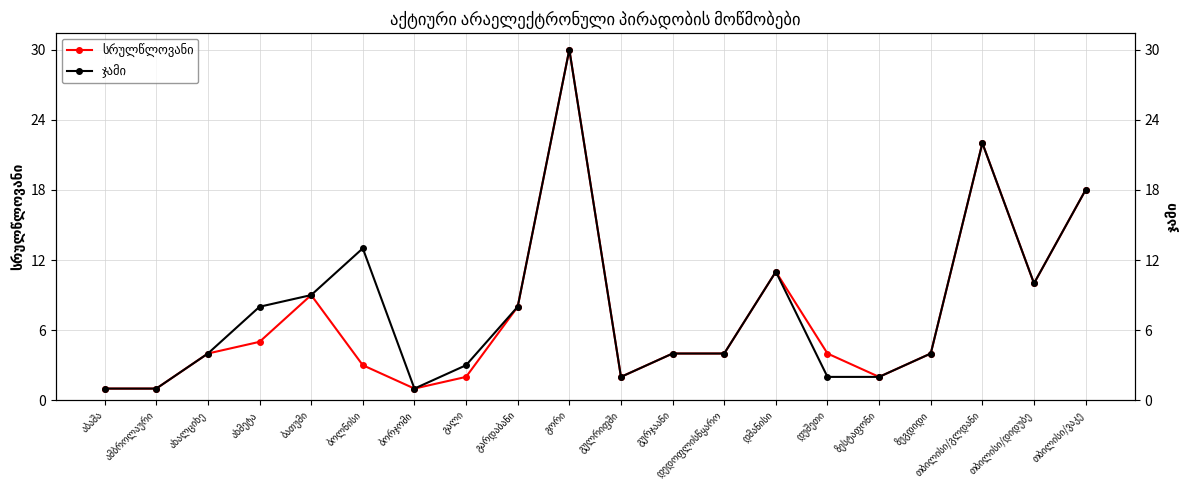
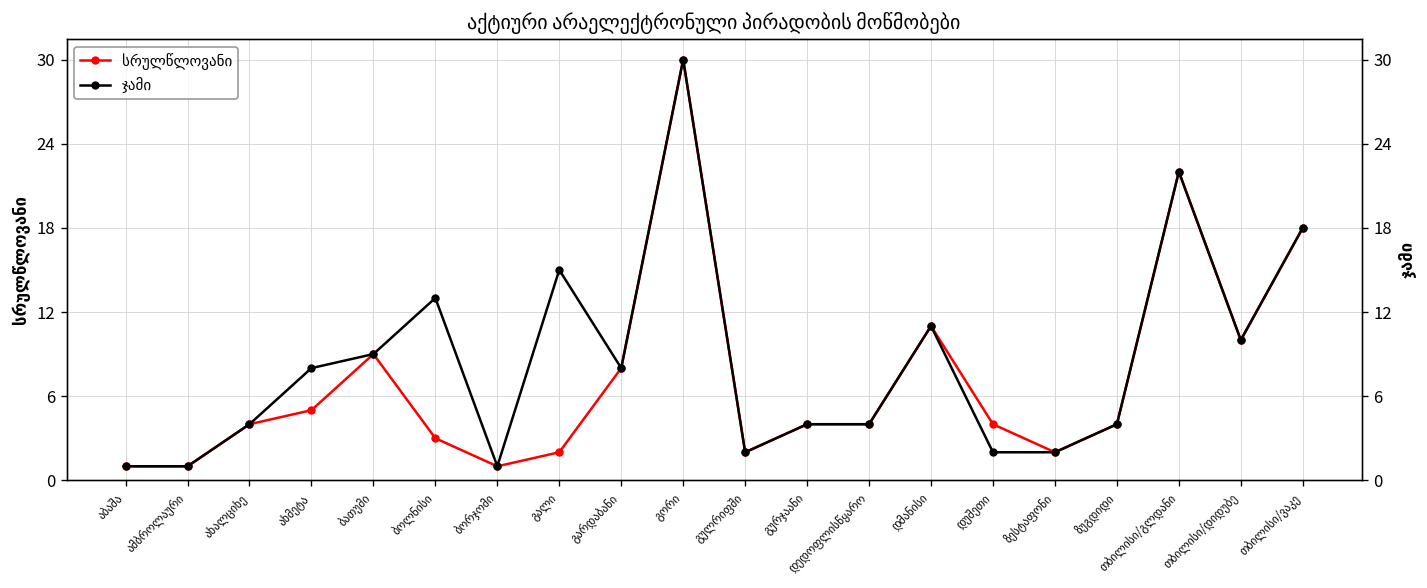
  {
    "სრულწლოვანი": {
      "აბაშა": 1.0,
      "ამბროლაური": 1.0,
      "ახალციხე": 4.0,
      "ახმეტა": 5.0,
      "ბათუმი": 9.0,
      "ბოლნისი": 3.0,
      "ბორჯომი": 1.0,
      "გალი": 2.0,
      "გარდაბანი": 8.0,
      "გორი": 30.0,
      "გულრიფში": 2.0,
      "გურჯაანი": 4.0,
      "დედოფლისწყარო": 4.0,
      "დმანისი": 11.0,
      "დუშეთი": 4.0,
      "ზესტაფონი": 2.0,
      "ზუგდიდი": 4.0,
      "თბილისი/გლდანი": 22.0,
      "თბილისი/დიდუბე": 10.0,
      "თბილისი/ვაკე": 18.0
    },
    "ჯამი": {
      "აბაშა": 1,
      "ამბროლაური": 1,
      "ახალციხე": 4,
      "ახმეტა": 8,
      "ბათუმი": 9,
      "ბოლნისი": 13,
      "ბორჯომი": 1,
-     "გალი": 3,
+     "გალი": 15,
      "გარდაბანი": 8,
      "გორი": 30,
      "გულრიფში": 2,
      "გურჯაანი": 4,
      "დედოფლისწყარო": 4,
      "დმანისი": 11,
      "დუშეთი": 2,
      "ზესტაფონი": 2,
      "ზუგდიდი": 4,
      "თბილისი/გლდანი": 22,
      "თბილისი/დიდუბე": 10,
      "თბილისი/ვაკე": 18
    }
  }
